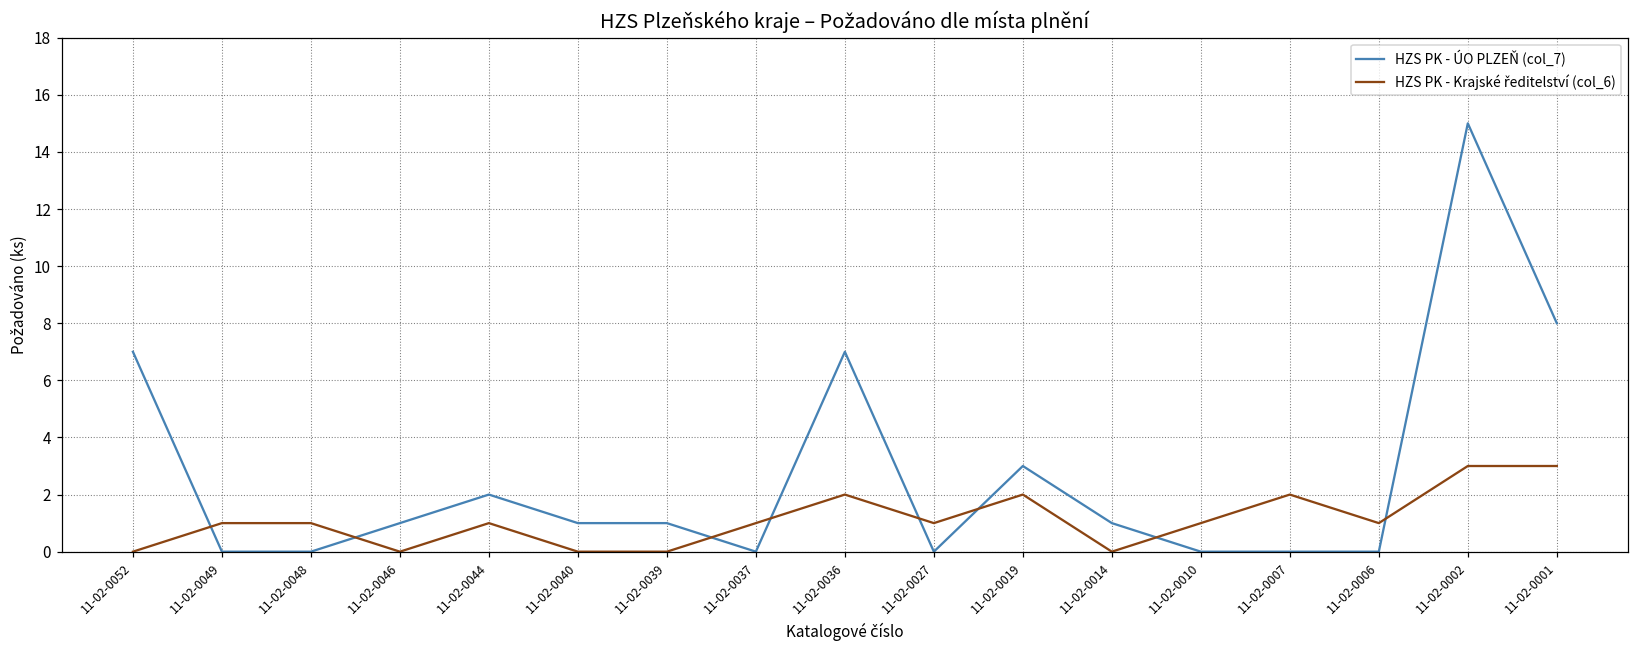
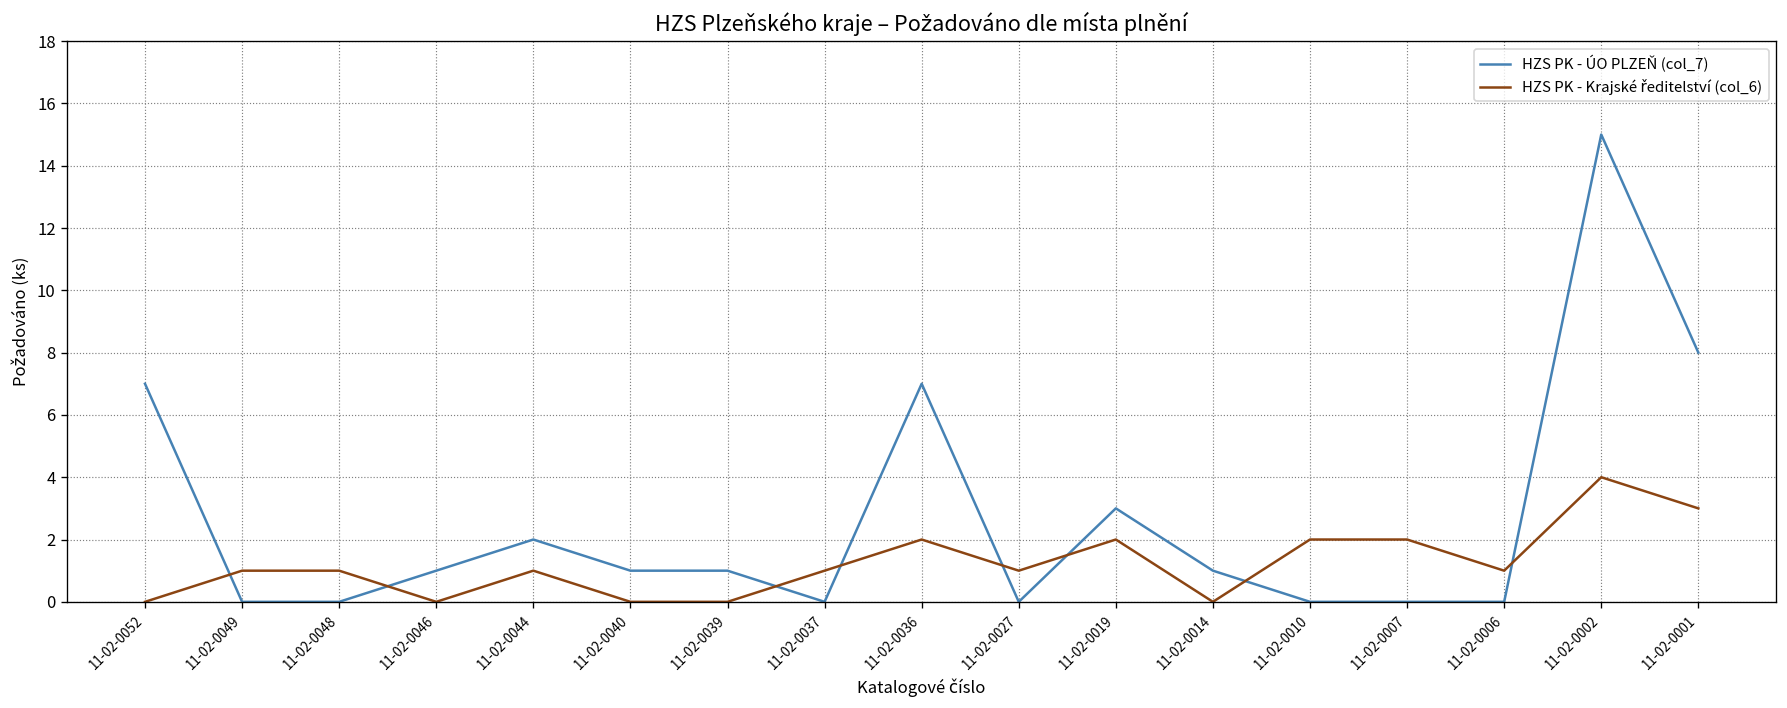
  {
    "HZS PK - ÚO PLZEŇ (col_7)": {
      "11-02-0052": 7,
      "11-02-0049": 0,
      "11-02-0048": 0,
      "11-02-0046": 1,
      "11-02-0044": 2,
      "11-02-0040": 1,
      "11-02-0039": 1,
      "11-02-0037": 0,
      "11-02-0036": 7,
      "11-02-0027": 0,
      "11-02-0019": 3,
      "11-02-0014": 1,
      "11-02-0010": 0,
      "11-02-0007": 0,
      "11-02-0006": 0,
      "11-02-0002": 15,
      "11-02-0001": 8
    },
    "HZS PK - Krajské ředitelství (col_6)": {
      "11-02-0052": 0,
      "11-02-0049": 1,
      "11-02-0048": 1,
      "11-02-0046": 0,
      "11-02-0044": 1,
      "11-02-0040": 0,
      "11-02-0039": 0,
      "11-02-0037": 1,
      "11-02-0036": 2,
      "11-02-0027": 1,
      "11-02-0019": 2,
      "11-02-0014": 0,
-     "11-02-0010": 1,
+     "11-02-0010": 2,
      "11-02-0007": 2,
      "11-02-0006": 1,
-     "11-02-0002": 3,
+     "11-02-0002": 4,
      "11-02-0001": 3
    }
  }
